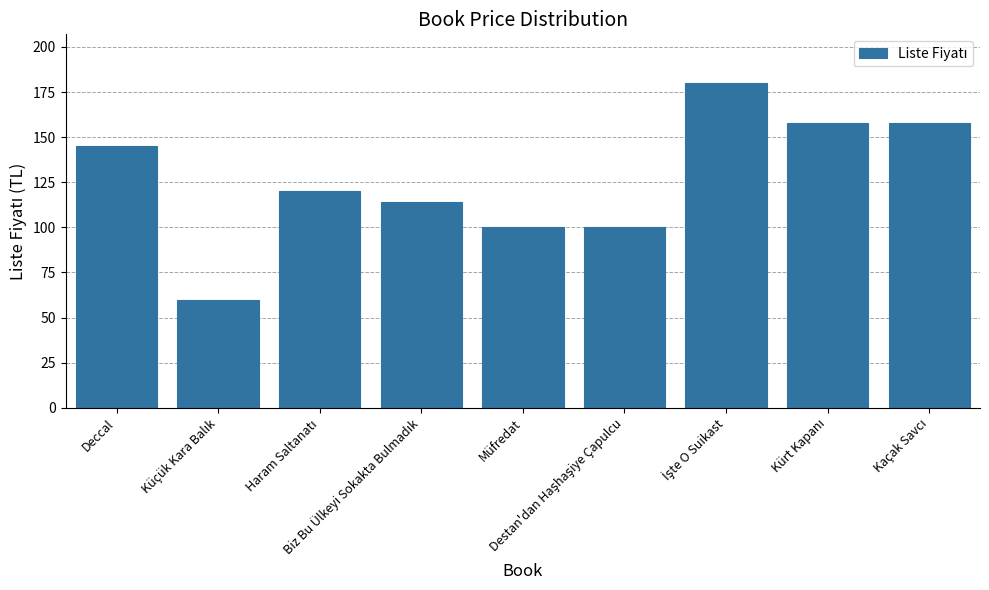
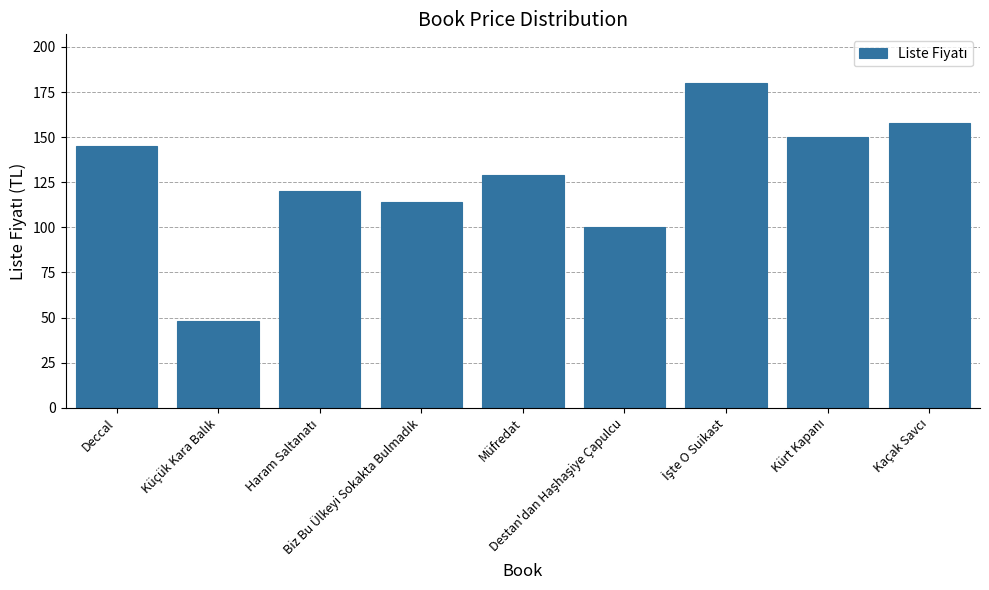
  {
    "Deccal": 145,
-   "Küçük Kara Balık": 60,
+   "Küçük Kara Balık": 48,
    "Haram Saltanatı": 120,
    "Biz Bu Ülkeyi Sokakta Bulmadık": 114,
-   "Müfredat": 100,
+   "Müfredat": 129,
    "Destan'dan Haşhaşiye Çapulcu": 100,
    "İşte O Suikast": 180,
-   "Kürt Kapanı": 158,
+   "Kürt Kapanı": 150,
    "Kaçak Savcı": 158
  }
